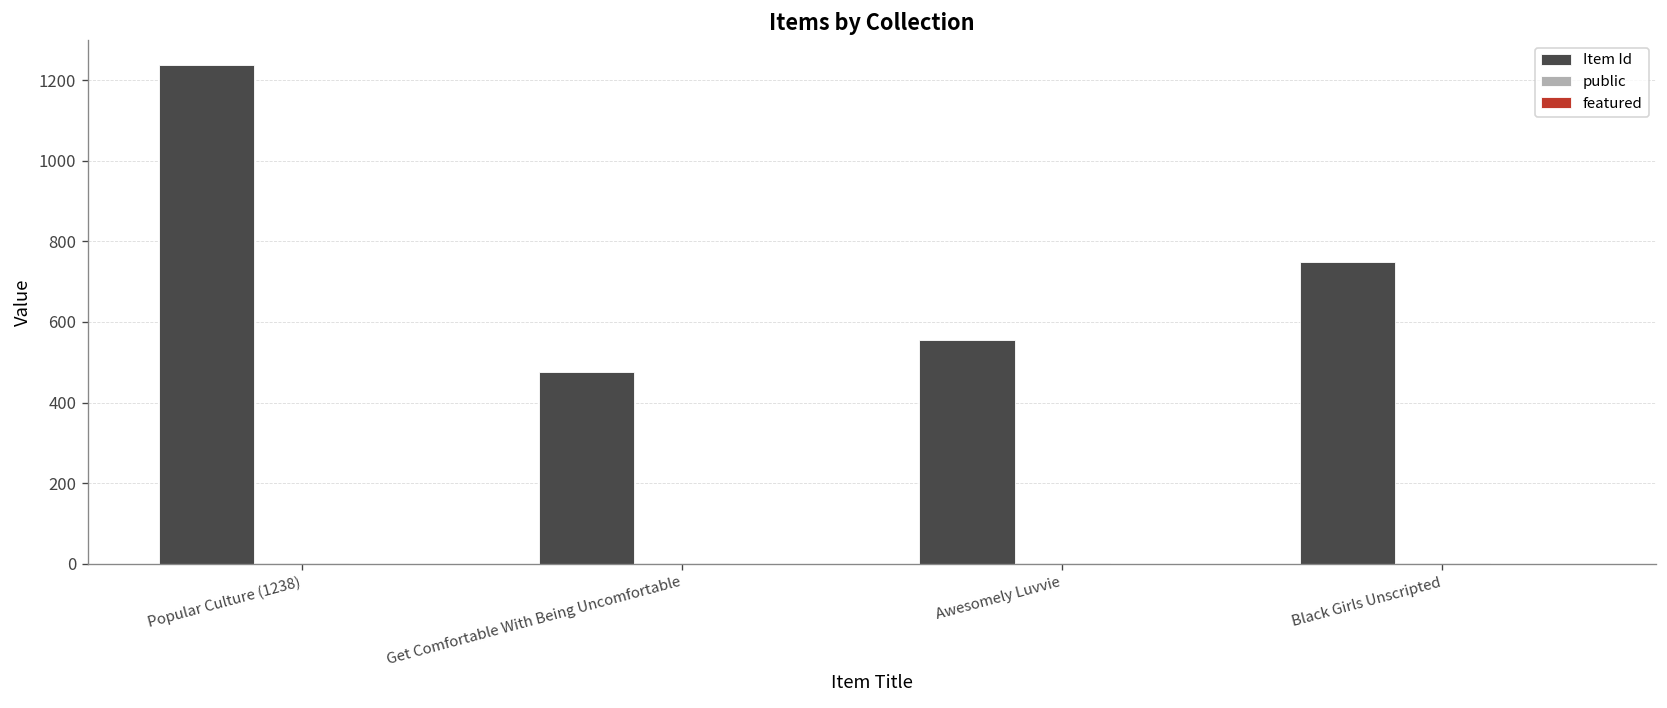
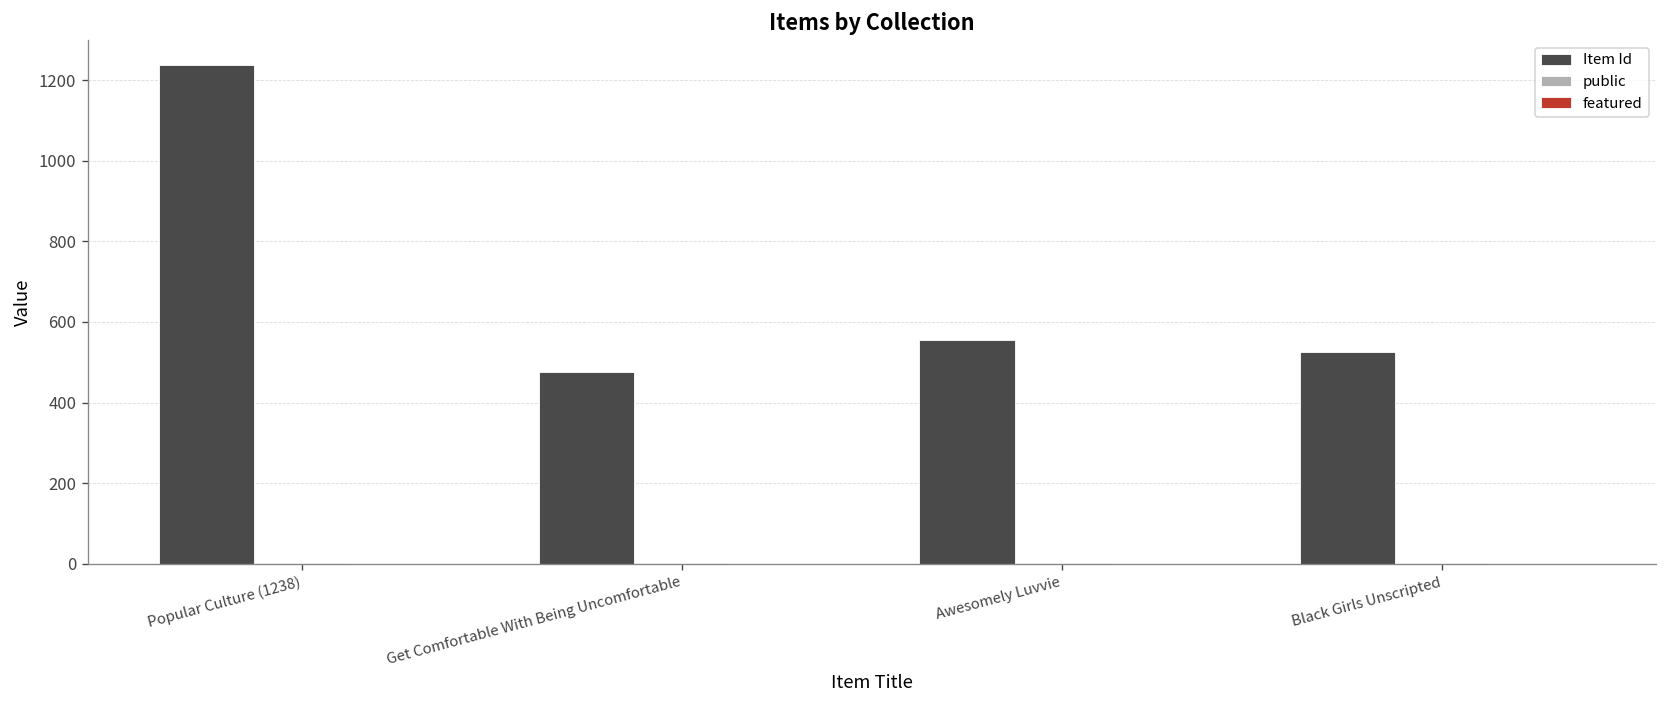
  {
    "Item Id": {
      "Popular Culture (1238)": 1240,
      "Get Comfortable With Being Uncomfortable": 480,
      "Awesomely Luvvie": 550,
-     "Black Girls Unscripted": 750
+     "Black Girls Unscripted": 530
    },
    "featured": {
      "Popular Culture (1238)": 0,
      "Get Comfortable With Being Uncomfortable": 0,
      "Awesomely Luvvie": 0,
      "Black Girls Unscripted": 0
    }
  }
